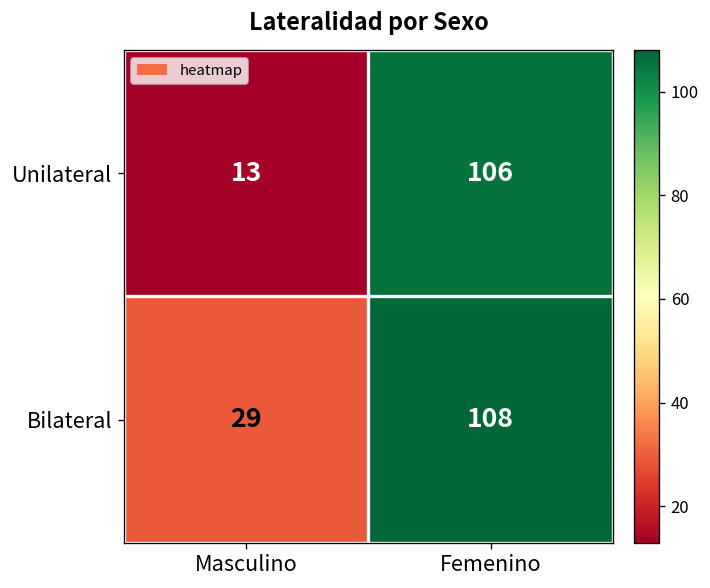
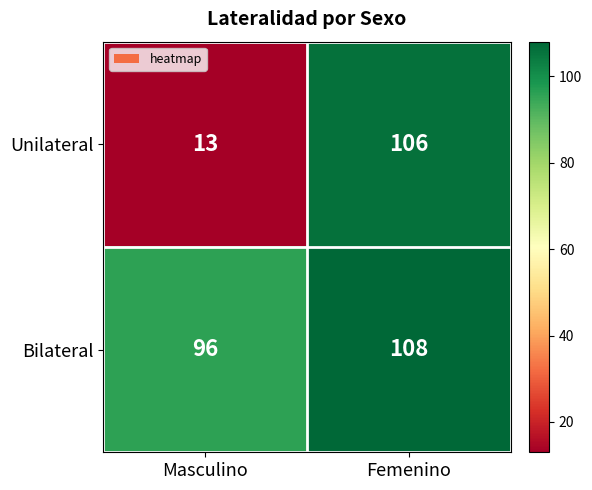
  {
    "Unilateral": {
      "Masculino": 13,
      "Femenino": 106
    },
    "Bilateral": {
-     "Masculino": 29,
+     "Masculino": 96,
      "Femenino": 108
    }
  }
